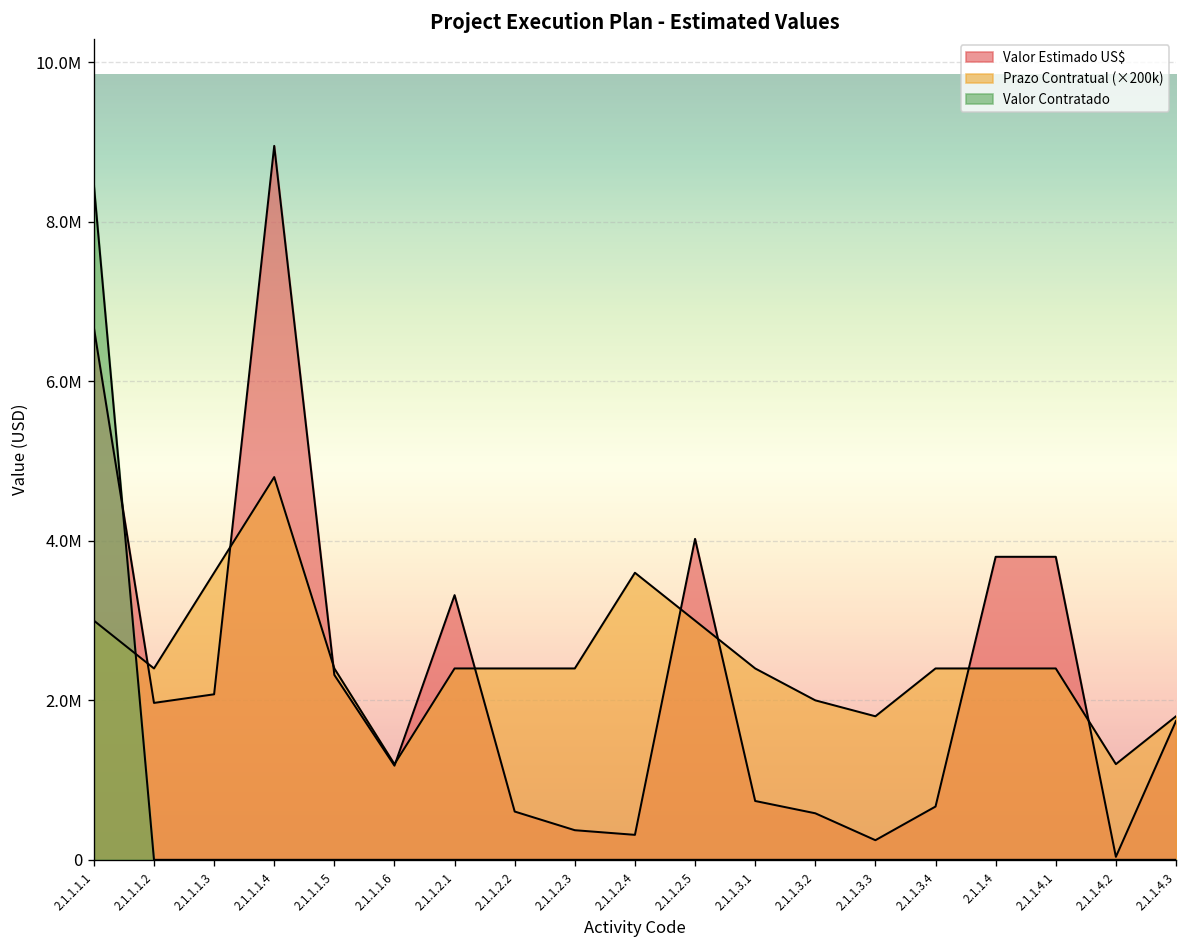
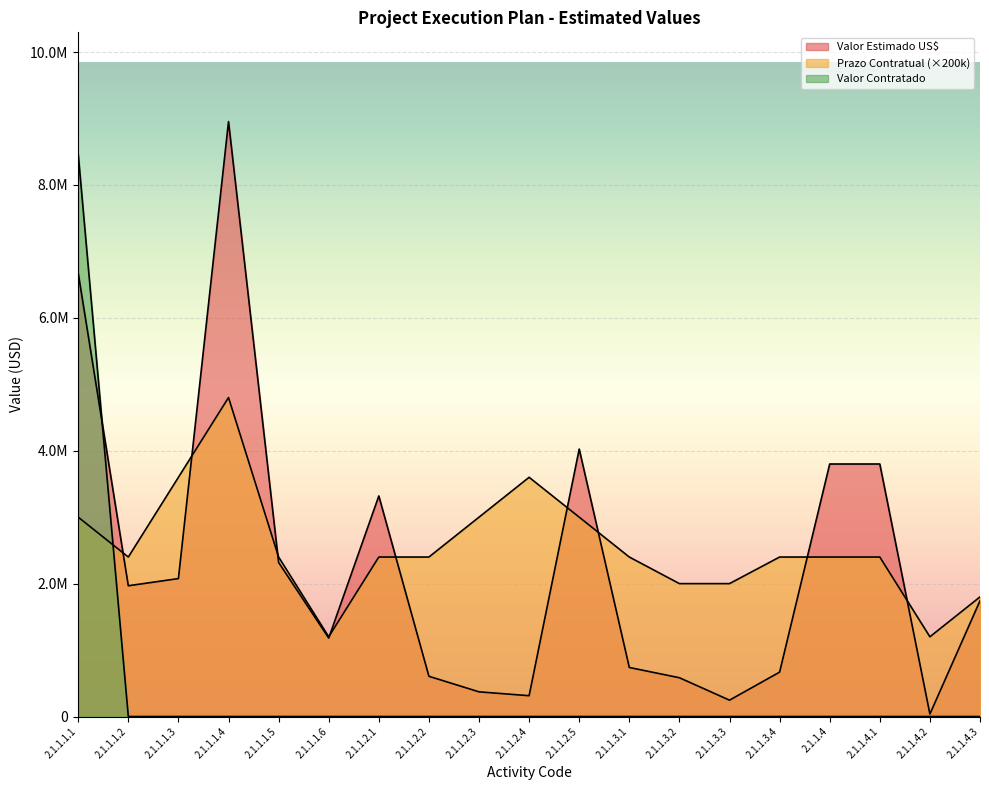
  {
    "Valor Estimado US$": {
      "2.1.1.1.1": 6700000,
      "2.1.1.1.2": 2000000,
      "2.1.1.1.3": 2100000,
      "2.1.1.1.4": 9000000,
      "2.1.1.1.5": 2300000,
      "2.1.1.2.1": 3300000,
      "2.1.1.2.2": 600000,
      "2.1.1.2.3": 400000,
      "2.1.1.2.4": 300000,
      "2.1.1.2.5": 4000000,
      "2.1.1.3.1": 700000,
      "2.1.1.3.2": 600000,
      "2.1.1.3.3": 200000,
      "2.1.1.3.4": 700000,
      "2.1.1.4": 3800000,
      "2.1.1.4.1": 3800000,
      "2.1.1.4.3": 1700000
    },
    "Prazo Contratual (×200k)": {
      "2.1.1.1.1": 3000000,
      "2.1.1.1.2": 2400000,
      "2.1.1.1.3": 3600000,
      "2.1.1.1.4": 4800000,
      "2.1.1.1.5": 2400000,
      "2.1.1.2.1": 2400000,
      "2.1.1.2.2": 2400000,
-     "2.1.1.2.3": 2400000,
+     "2.1.1.2.3": 3000000,
      "2.1.1.2.4": 3600000,
      "2.1.1.2.5": 3000000,
      "2.1.1.3.1": 2400000,
      "2.1.1.3.2": 2000000,
-     "2.1.1.3.3": 1800000,
+     "2.1.1.3.3": 2000000,
      "2.1.1.3.4": 2400000,
      "2.1.1.4": 2400000,
      "2.1.1.4.1": 2400000,
      "2.1.1.4.2": 1200000,
      "2.1.1.4.3": 1800000
    },
    "Valor Contratado": {
      "2.1.1.1.1": 8500000,
      "2.1.1.1.2": 0,
      "2.1.1.1.3": 0,
      "2.1.1.1.4": 0,
      "2.1.1.1.5": 0,
      "2.1.1.1.6": 0,
      "2.1.1.2.1": 0,
      "2.1.1.2.2": 0,
      "2.1.1.2.3": 0,
      "2.1.1.2.4": 0,
      "2.1.1.2.5": 0,
      "2.1.1.3.1": 0,
      "2.1.1.3.2": 0,
      "2.1.1.3.3": 0,
      "2.1.1.3.4": 0,
      "2.1.1.4": 0,
      "2.1.1.4.1": 0,
      "2.1.1.4.3": 0
    }
  }
